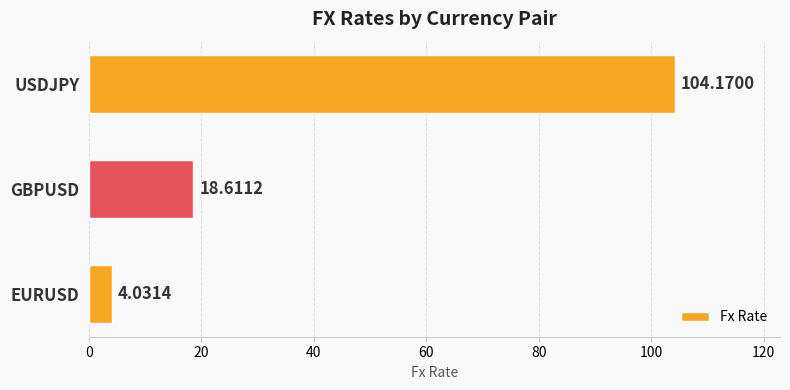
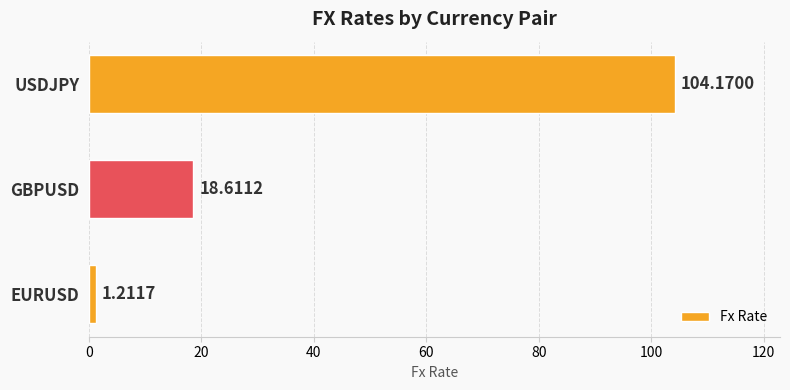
  {
    "USDJPY": 104.1700,
    "GBPUSD": 18.6112,
-   "EURUSD": 4.0314
+   "EURUSD": 1.2117
  }
